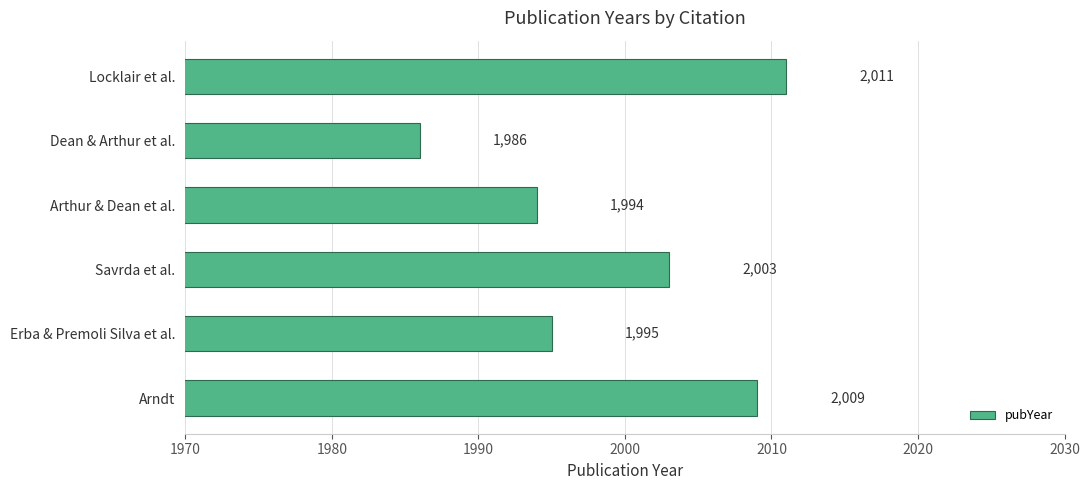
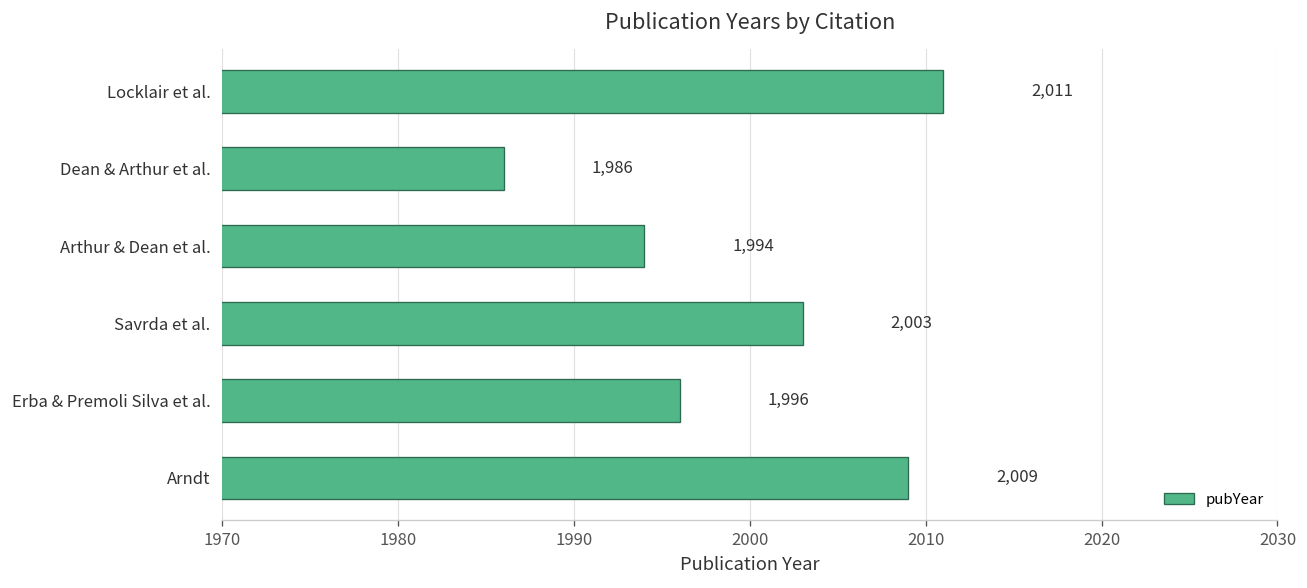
  {
-   "Erba & Premoli Silva et al.": "1,995"
+   "Erba & Premoli Silva et al.": "1,996"
  }
